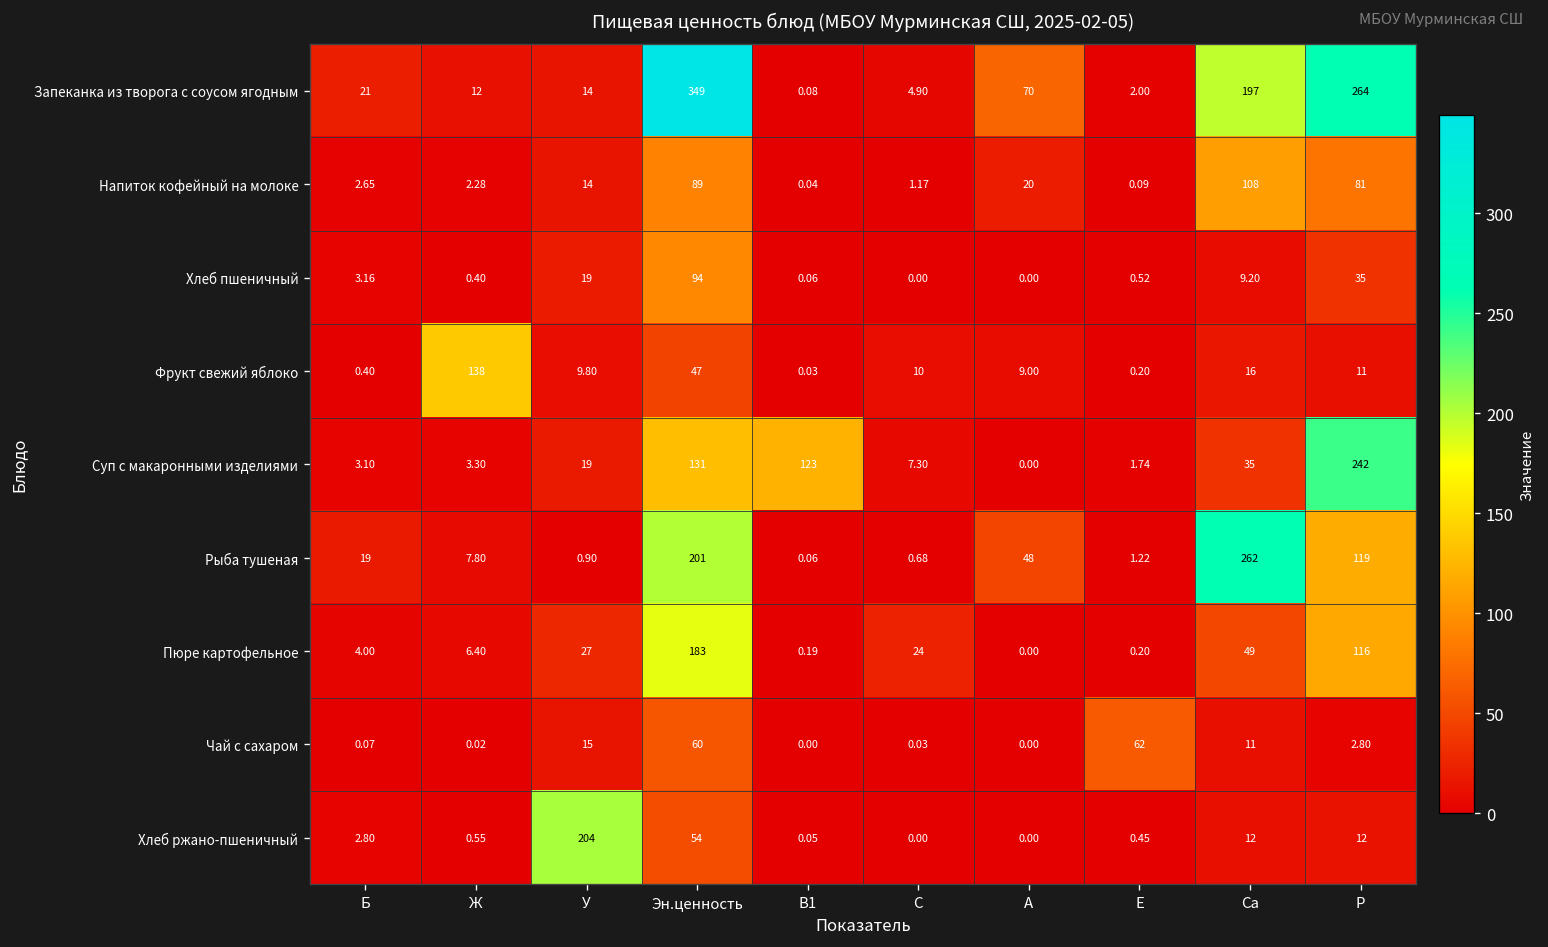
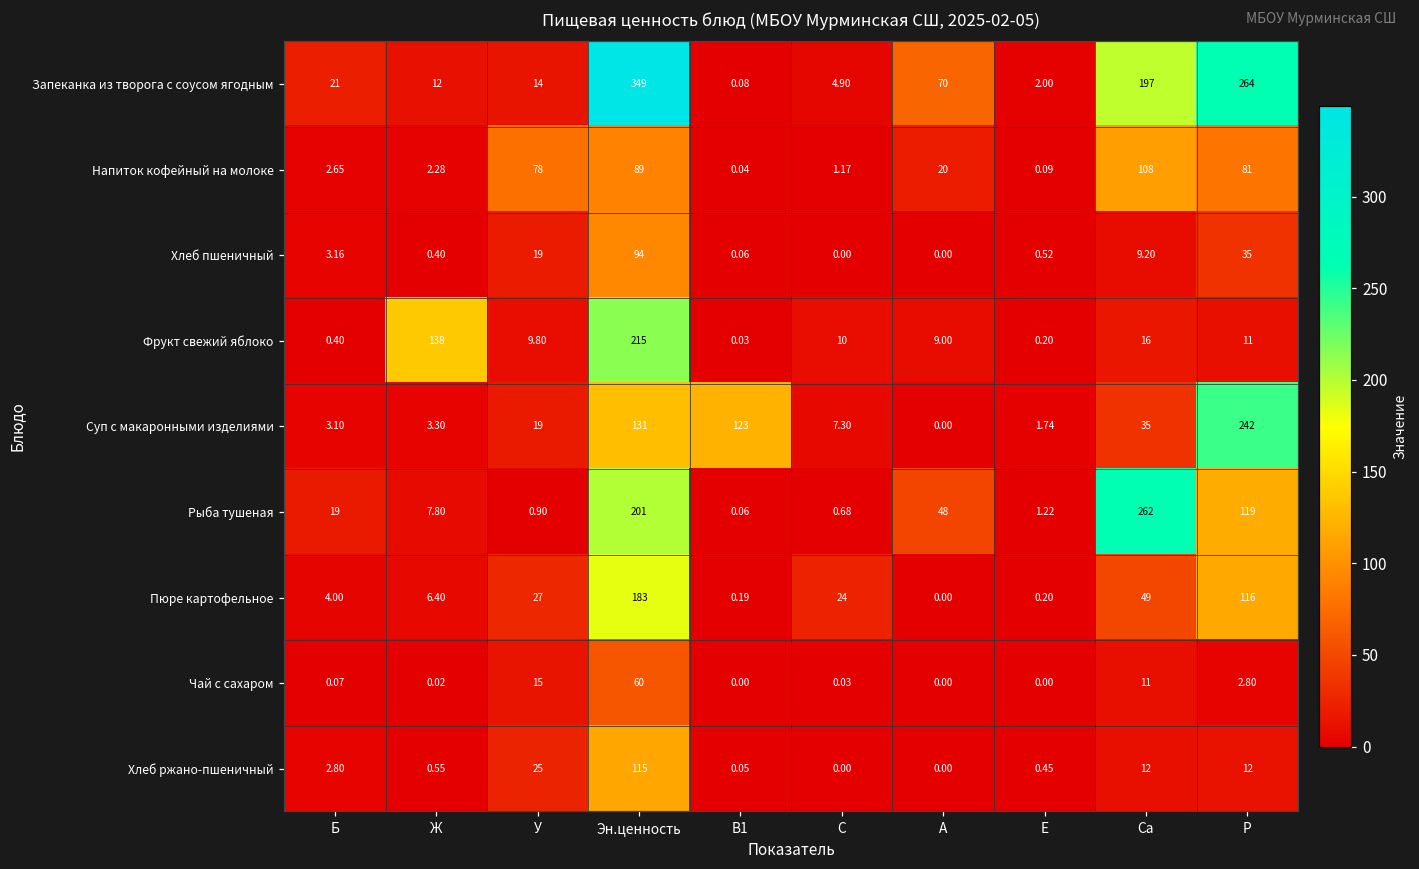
  {
    "Запеканка из творога с соусом ягодным": {
      "Б": 21,
      "Ж": 12,
      "У": 14,
      "Эн.ценность": 349,
      "В1": 0.08,
      "С": 4.90,
      "А": 70,
      "Е": 2.00,
      "Са": 197,
      "Р": 264
    },
    "Напиток кофейный на молоке": {
      "Б": 2.65,
      "Ж": 2.28,
-     "У": 14,
+     "У": 78,
      "Эн.ценность": 89,
      "В1": 0.04,
      "С": 1.17,
      "А": 20,
      "Е": 0.09,
      "Са": 108,
      "Р": 81
    },
    "Хлеб пшеничный": {
      "Б": 3.16,
      "Ж": 0.40,
      "У": 19,
      "Эн.ценность": 94,
      "В1": 0.06,
      "С": 0.00,
      "А": 0.00,
      "Е": 0.52,
      "Са": 9.20,
      "Р": 35
    },
    "Фрукт свежий яблоко": {
      "Б": 0.40,
      "Ж": 138,
      "У": 9.80,
-     "Эн.ценность": 47,
+     "Эн.ценность": 215,
      "В1": 0.03,
      "С": 10,
      "А": 9.00,
      "Е": 0.20,
      "Са": 16,
      "Р": 11
    },
    "Суп с макаронными изделиями": {
      "Б": 3.10,
      "Ж": 3.30,
      "У": 19,
      "Эн.ценность": 131,
      "В1": 123,
      "С": 7.30,
      "А": 0.00,
      "Е": 1.74,
      "Са": 35,
      "Р": 242
    },
    "Рыба тушеная": {
      "Б": 19,
      "Ж": 7.80,
      "У": 0.90,
      "Эн.ценность": 201,
      "В1": 0.06,
      "С": 0.68,
      "А": 48,
      "Е": 1.22,
      "Са": 262,
      "Р": 119
    },
    "Пюре картофельное": {
      "Б": 4.00,
      "Ж": 6.40,
      "У": 27,
      "Эн.ценность": 183,
      "В1": 0.19,
      "С": 24,
      "А": 0.00,
      "Е": 0.20,
      "Са": 49,
      "Р": 116
    },
    "Чай с сахаром": {
      "Б": 0.07,
      "Ж": 0.02,
      "У": 15,
      "Эн.ценность": 60,
      "В1": 0.00,
      "С": 0.03,
      "А": 0.00,
-     "Е": 62,
+     "Е": 0.00,
      "Са": 11,
      "Р": 2.80
    },
    "Хлеб ржано-пшеничный": {
      "Б": 2.80,
      "Ж": 0.55,
-     "У": 204,
-     "Эн.ценность": 54,
+     "У": 25,
+     "Эн.ценность": 115,
      "В1": 0.05,
      "С": 0.00,
      "А": 0.00,
      "Е": 0.45,
      "Са": 12,
      "Р": 12
    }
  }
